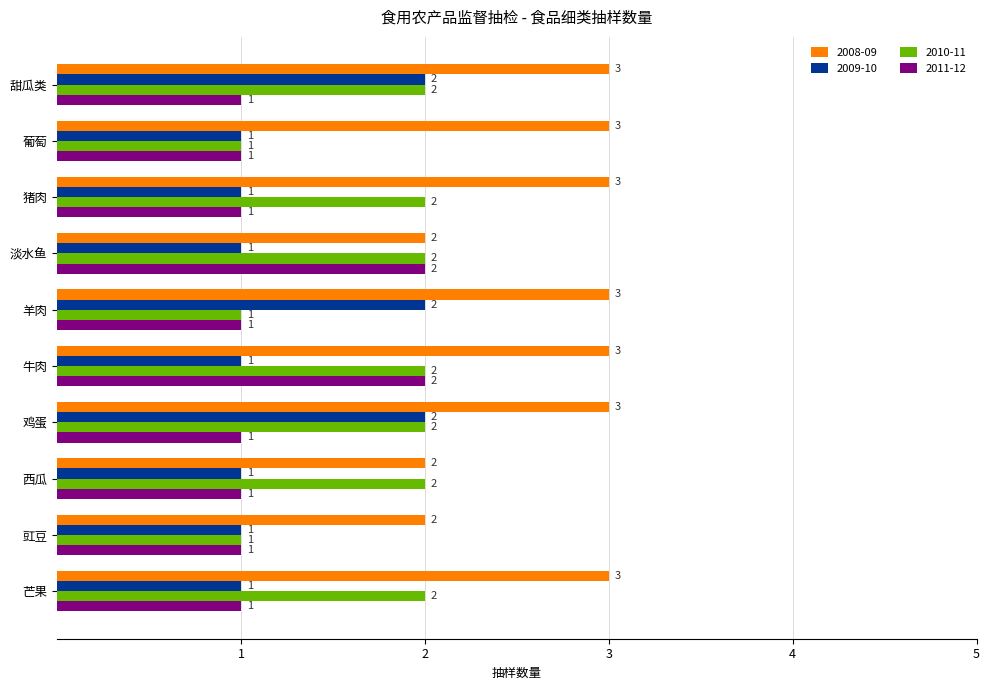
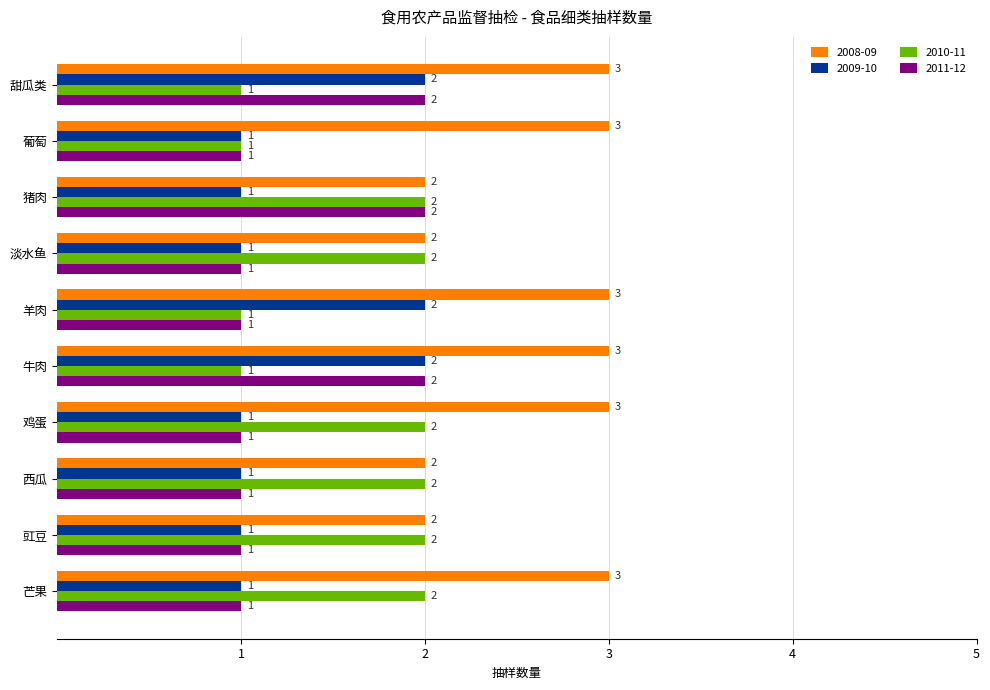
  {
    "2008-09": {
      "甜瓜类": 3,
      "葡萄": 3,
-     "猪肉": 3,
+     "猪肉": 2,
      "淡水鱼": 2,
      "羊肉": 3,
      "牛肉": 3,
      "鸡蛋": 3,
      "西瓜": 2,
      "豇豆": 2,
      "芒果": 3
    },
    "2009-10": {
      "甜瓜类": 2,
      "葡萄": 1,
      "猪肉": 1,
      "淡水鱼": 1,
      "羊肉": 2,
-     "牛肉": 1,
-     "鸡蛋": 2,
+     "牛肉": 2,
+     "鸡蛋": 1,
      "西瓜": 1,
      "豇豆": 1,
      "芒果": 1
    },
    "2010-11": {
-     "甜瓜类": 2,
+     "甜瓜类": 1,
      "葡萄": 1,
      "猪肉": 2,
      "淡水鱼": 2,
      "羊肉": 1,
-     "牛肉": 2,
+     "牛肉": 1,
      "鸡蛋": 2,
      "西瓜": 2,
-     "豇豆": 1,
+     "豇豆": 2,
      "芒果": 2
    },
    "2011-12": {
-     "甜瓜类": 1,
+     "甜瓜类": 2,
      "葡萄": 1,
-     "猪肉": 1,
-     "淡水鱼": 2,
+     "猪肉": 2,
+     "淡水鱼": 1,
      "羊肉": 1,
      "牛肉": 2,
      "鸡蛋": 1,
      "西瓜": 1,
      "豇豆": 1,
      "芒果": 1
    }
  }
